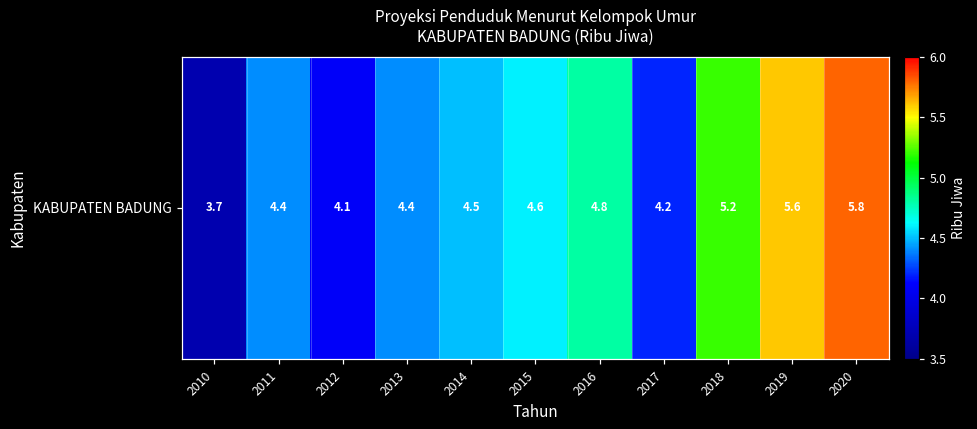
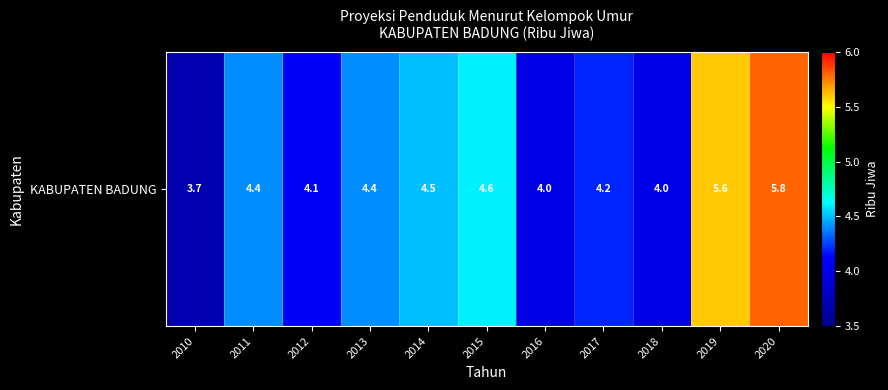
  {
    "KABUPATEN BADUNG": {
      "2010": 3.7,
      "2011": 4.4,
      "2012": 4.1,
      "2013": 4.4,
      "2014": 4.5,
      "2015": 4.6,
-     "2016": 4.8,
+     "2016": 4.0,
      "2017": 4.2,
-     "2018": 5.2,
+     "2018": 4.0,
      "2019": 5.6,
      "2020": 5.8
    }
  }
